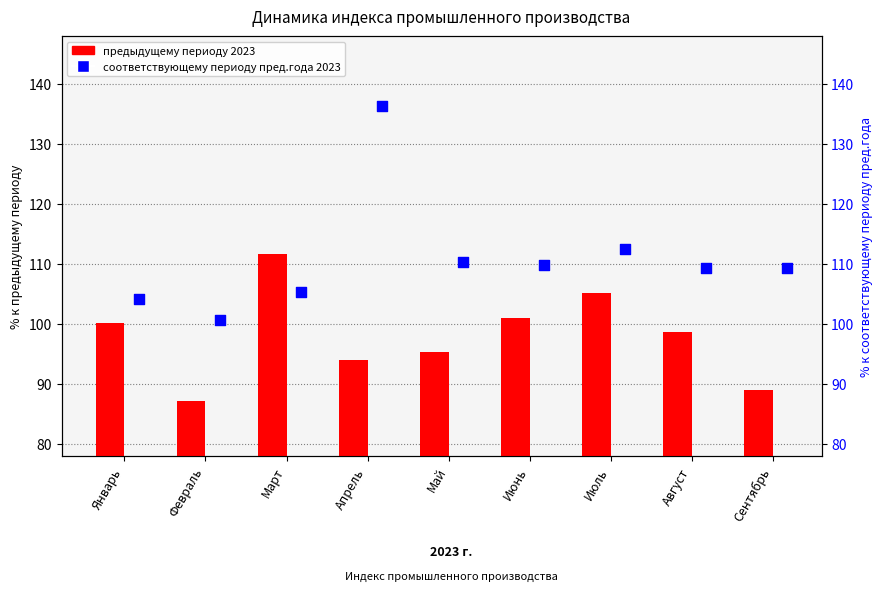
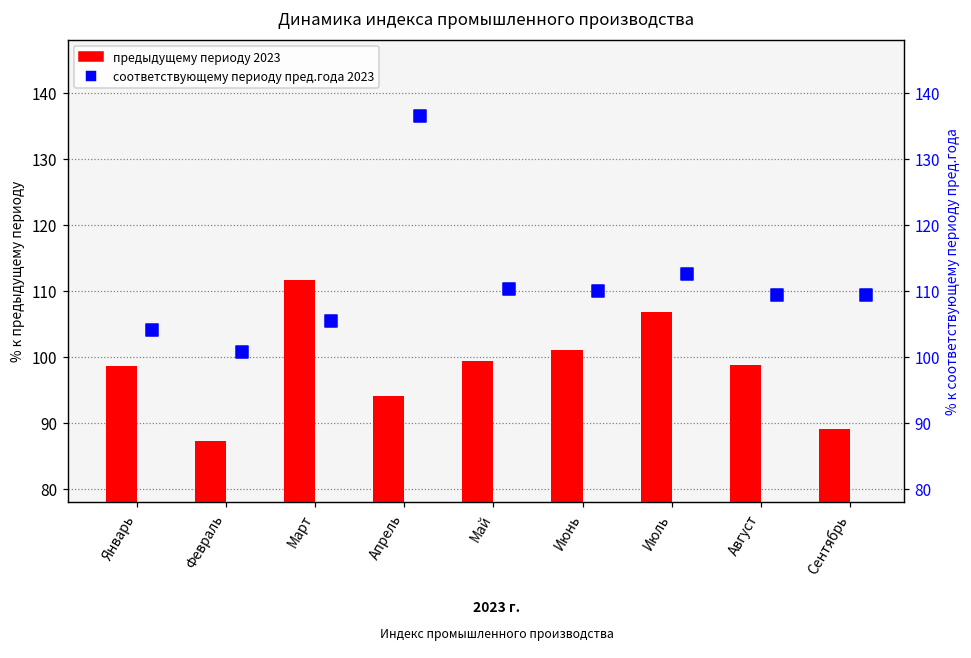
  {
    "предыдущему периоду 2023": {
-     "Январь": 100,
+     "Январь": 99,
      "Февраль": 87,
      "Март": 112,
      "Апрель": 94,
-     "Май": 95,
+     "Май": 99,
      "Июнь": 101,
-     "Июль": 105,
+     "Июль": 107,
      "Август": 99,
      "Сентябрь": 89
    }
  }
